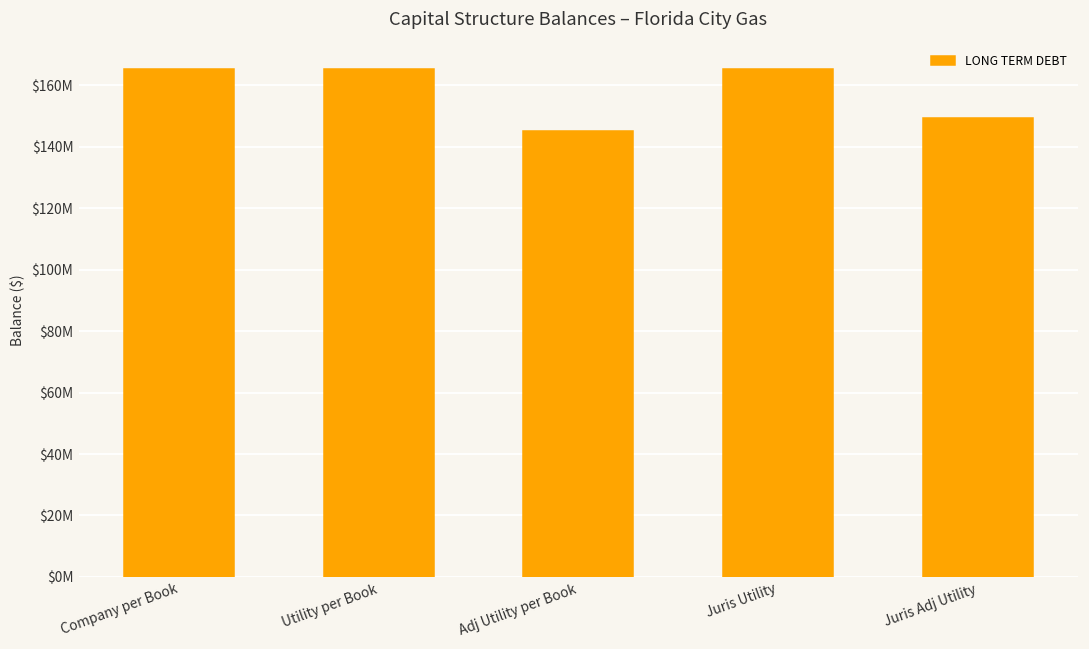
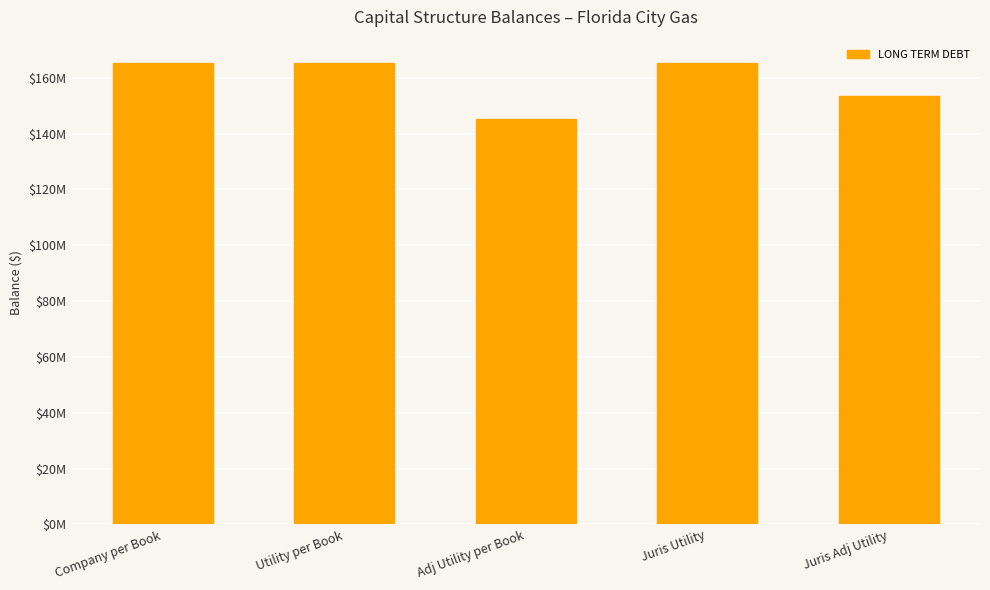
  {
    "Company per Book": "$165000000",
    "Utility per Book": "$165000000",
    "Adj Utility per Book": "$145000000",
    "Juris Utility": "$165000000",
-   "Juris Adj Utility": "$149000000"
+   "Juris Adj Utility": "$154000000"
  }
